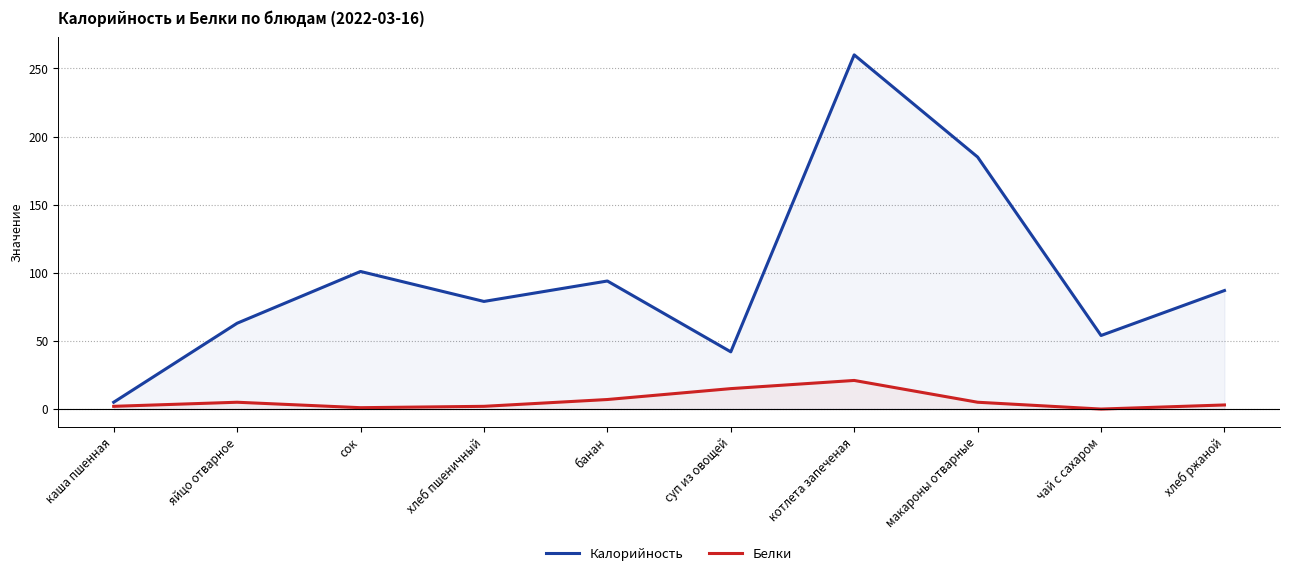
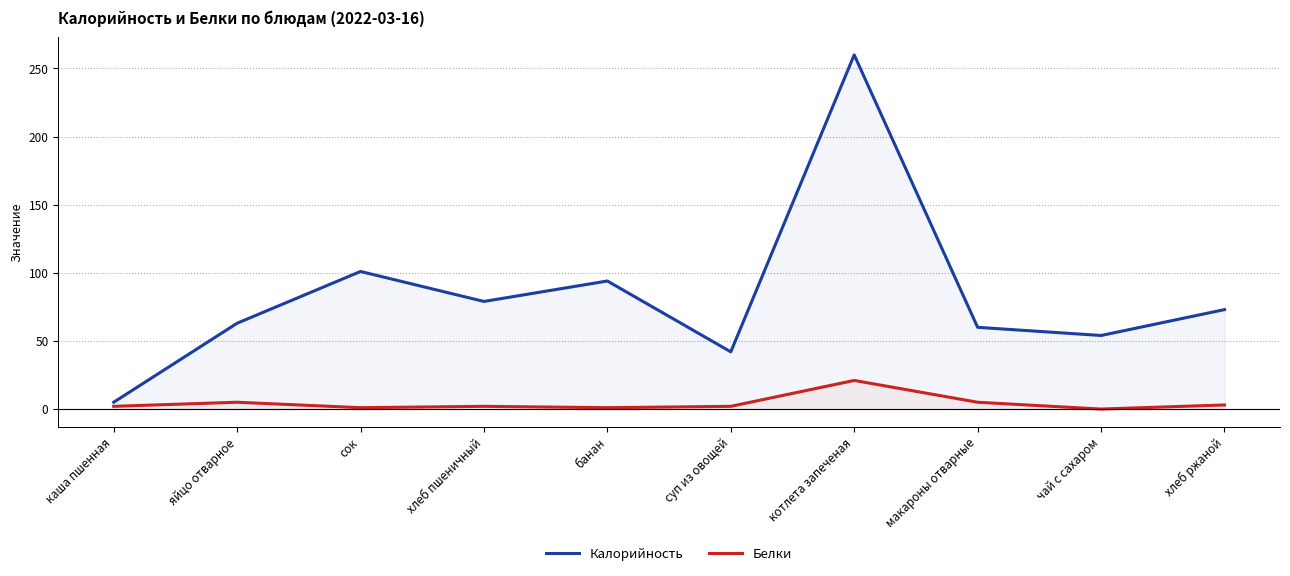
  {
    "Калорийность": {
      "каша пшенная": 5,
      "яйцо отварное": 63,
      "сок": 101,
      "хлеб пшеничный": 79,
      "банан": 94,
      "суп из овощей": 42,
      "котлета запеченая": 260,
-     "макароны отварные": 185,
+     "макароны отварные": 60,
      "чай с сахаром": 54,
-     "хлеб ржаной": 87
+     "хлеб ржаной": 73
    },
    "Белки": {
      "каша пшенная": 2,
      "яйцо отварное": 5,
      "сок": 1,
      "хлеб пшеничный": 2,
-     "банан": 7,
-     "суп из овощей": 15,
+     "банан": 1,
+     "суп из овощей": 2,
      "котлета запеченая": 21,
      "макароны отварные": 5,
      "чай с сахаром": 0,
      "хлеб ржаной": 3
    }
  }
